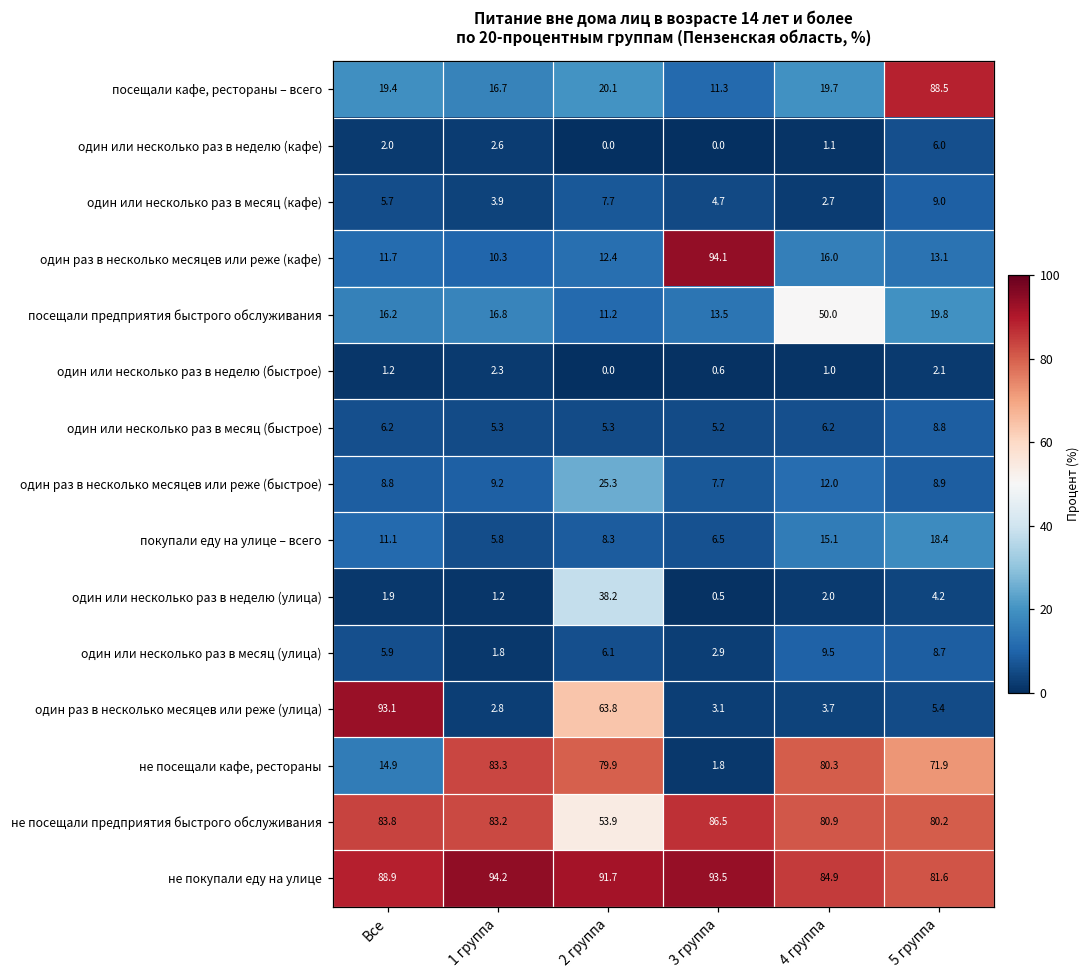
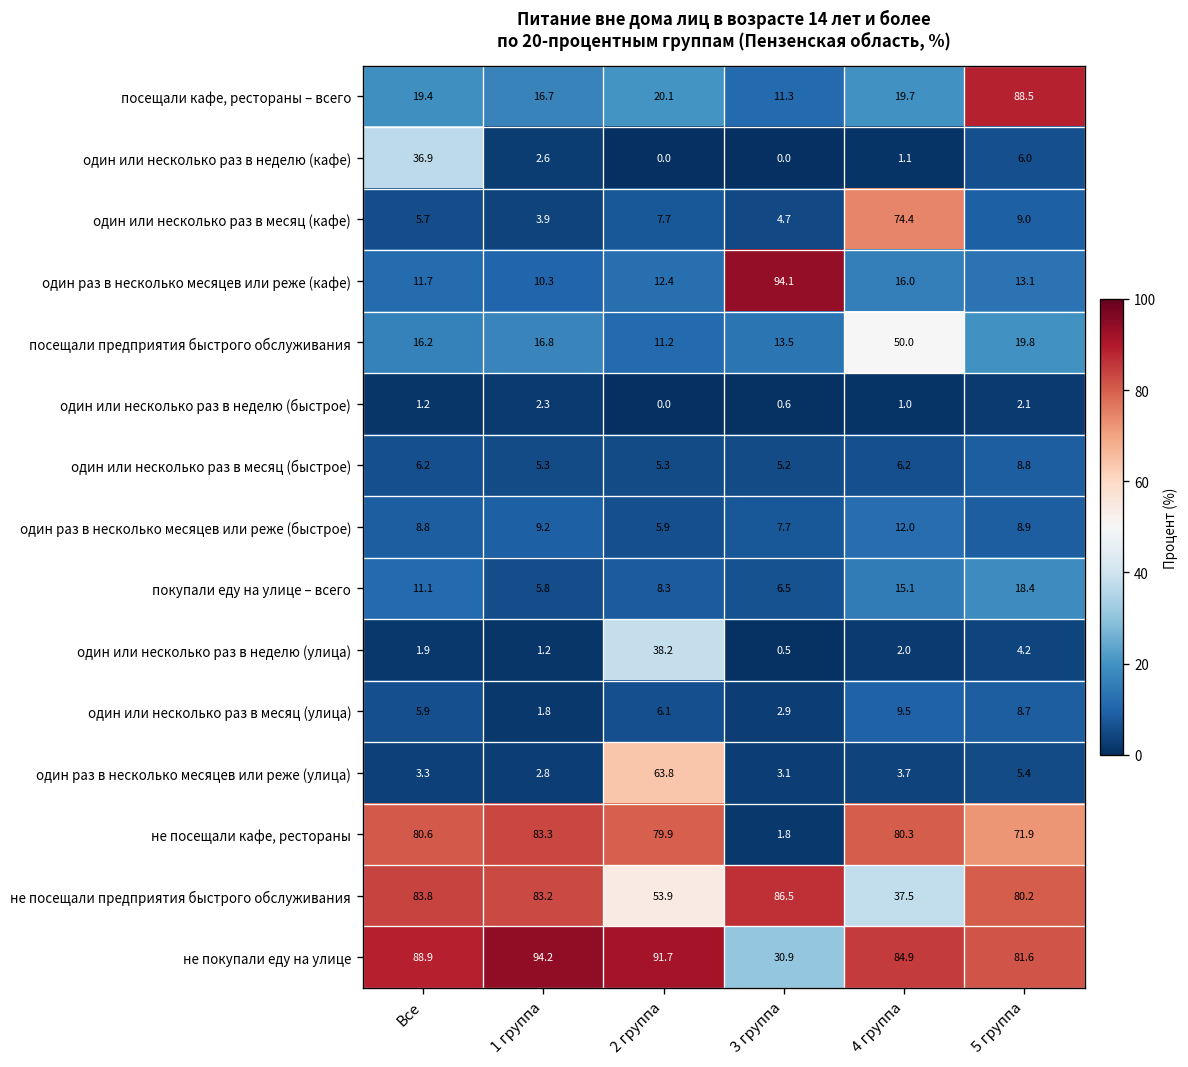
  {
    "посещали кафе, рестораны – всего": {
      "Все": 19.4,
      "1 группа": 16.7,
      "2 группа": 20.1,
      "3 группа": 11.3,
      "4 группа": 19.7,
      "5 группа": 88.5
    },
    "один или несколько раз в неделю (кафе)": {
-     "Все": 2.0,
+     "Все": 36.9,
      "1 группа": 2.6,
      "2 группа": 0.0,
      "3 группа": 0.0,
      "4 группа": 1.1,
      "5 группа": 6.0
    },
    "один или несколько раз в месяц (кафе)": {
      "Все": 5.7,
      "1 группа": 3.9,
      "2 группа": 7.7,
      "3 группа": 4.7,
-     "4 группа": 2.7,
+     "4 группа": 74.4,
      "5 группа": 9.0
    },
    "один раз в несколько месяцев или реже (кафе)": {
      "Все": 11.7,
      "1 группа": 10.3,
      "2 группа": 12.4,
      "3 группа": 94.1,
      "4 группа": 16.0,
      "5 группа": 13.1
    },
    "посещали предприятия быстрого обслуживания": {
      "Все": 16.2,
      "1 группа": 16.8,
      "2 группа": 11.2,
      "3 группа": 13.5,
      "4 группа": 50.0,
      "5 группа": 19.8
    },
    "один или несколько раз в неделю (быстрое)": {
      "Все": 1.2,
      "1 группа": 2.3,
      "2 группа": 0.0,
      "3 группа": 0.6,
      "4 группа": 1.0,
      "5 группа": 2.1
    },
    "один или несколько раз в месяц (быстрое)": {
      "Все": 6.2,
      "1 группа": 5.3,
      "2 группа": 5.3,
      "3 группа": 5.2,
      "4 группа": 6.2,
      "5 группа": 8.8
    },
    "один раз в несколько месяцев или реже (быстрое)": {
      "Все": 8.8,
      "1 группа": 9.2,
-     "2 группа": 25.3,
+     "2 группа": 5.9,
      "3 группа": 7.7,
      "4 группа": 12.0,
      "5 группа": 8.9
    },
    "покупали еду на улице – всего": {
      "Все": 11.1,
      "1 группа": 5.8,
      "2 группа": 8.3,
      "3 группа": 6.5,
      "4 группа": 15.1,
      "5 группа": 18.4
    },
    "один или несколько раз в неделю (улица)": {
      "Все": 1.9,
      "1 группа": 1.2,
      "2 группа": 38.2,
      "3 группа": 0.5,
      "4 группа": 2.0,
      "5 группа": 4.2
    },
    "один или несколько раз в месяц (улица)": {
      "Все": 5.9,
      "1 группа": 1.8,
      "2 группа": 6.1,
      "3 группа": 2.9,
      "4 группа": 9.5,
      "5 группа": 8.7
    },
    "один раз в несколько месяцев или реже (улица)": {
-     "Все": 93.1,
+     "Все": 3.3,
      "1 группа": 2.8,
      "2 группа": 63.8,
      "3 группа": 3.1,
      "4 группа": 3.7,
      "5 группа": 5.4
    },
    "не посещали кафе, рестораны": {
-     "Все": 14.9,
+     "Все": 80.6,
      "1 группа": 83.3,
      "2 группа": 79.9,
      "3 группа": 1.8,
      "4 группа": 80.3,
      "5 группа": 71.9
    },
    "не посещали предприятия быстрого обслуживания": {
      "Все": 83.8,
      "1 группа": 83.2,
      "2 группа": 53.9,
      "3 группа": 86.5,
-     "4 группа": 80.9,
+     "4 группа": 37.5,
      "5 группа": 80.2
    },
    "не покупали еду на улице": {
      "Все": 88.9,
      "1 группа": 94.2,
      "2 группа": 91.7,
-     "3 группа": 93.5,
+     "3 группа": 30.9,
      "4 группа": 84.9,
      "5 группа": 81.6
    }
  }
